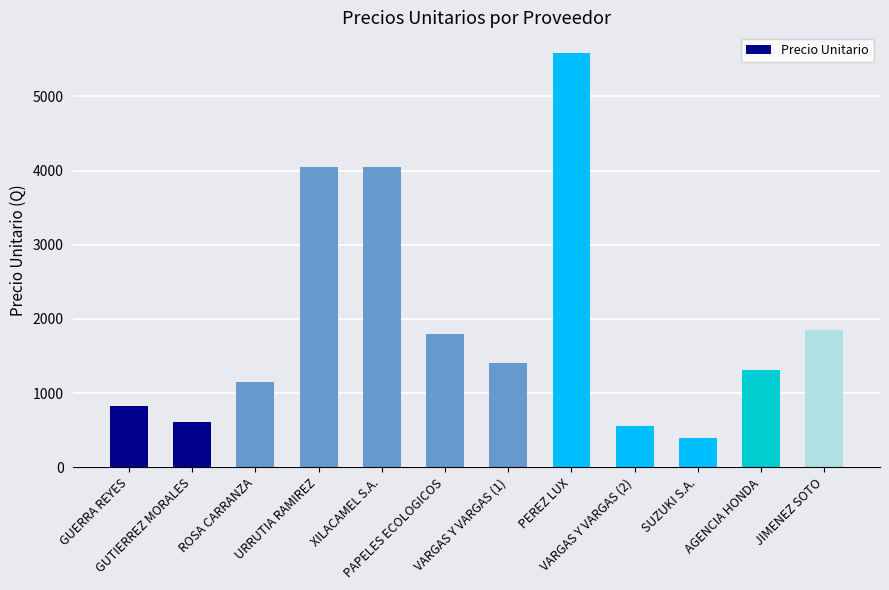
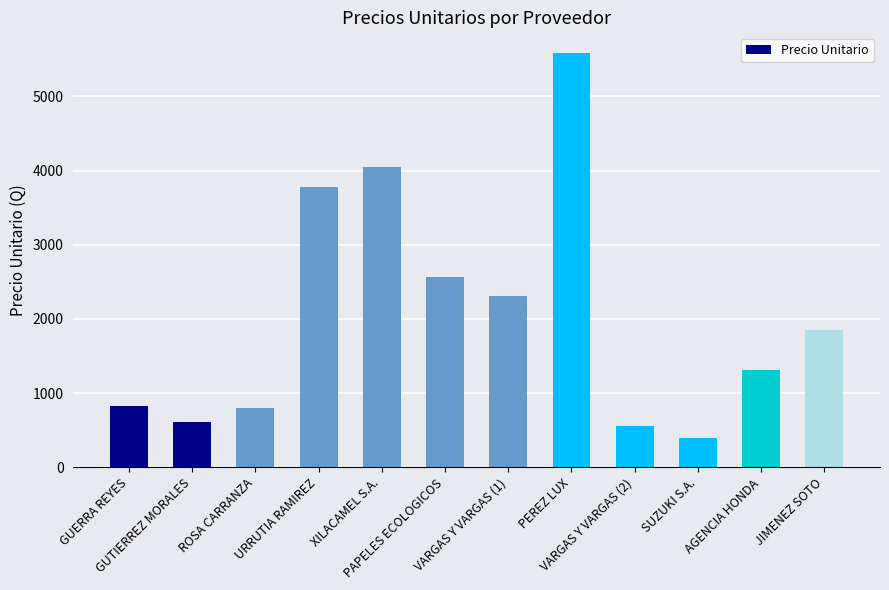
  {
    "GUERRA REYES": 800,
    "GUTIERREZ MORALES": 600,
-   "ROSA CARRANZA": 1200,
-   "URRUTIA RAMIREZ": 4100,
+   "ROSA CARRANZA": 800,
+   "URRUTIA RAMIREZ": 3800,
    "XILACAMEL S.A.": 4100,
-   "PAPELES ECOLOGICOS": 1800,
-   "VARGAS Y VARGAS (1)": 1400,
+   "PAPELES ECOLOGICOS": 2600,
+   "VARGAS Y VARGAS (1)": 2300,
    "PEREZ LUX": 5600,
    "VARGAS Y VARGAS (2)": 600,
    "SUZUKI S.A.": 400,
    "AGENCIA HONDA": 1300,
    "JIMENEZ SOTO": 1900
  }
